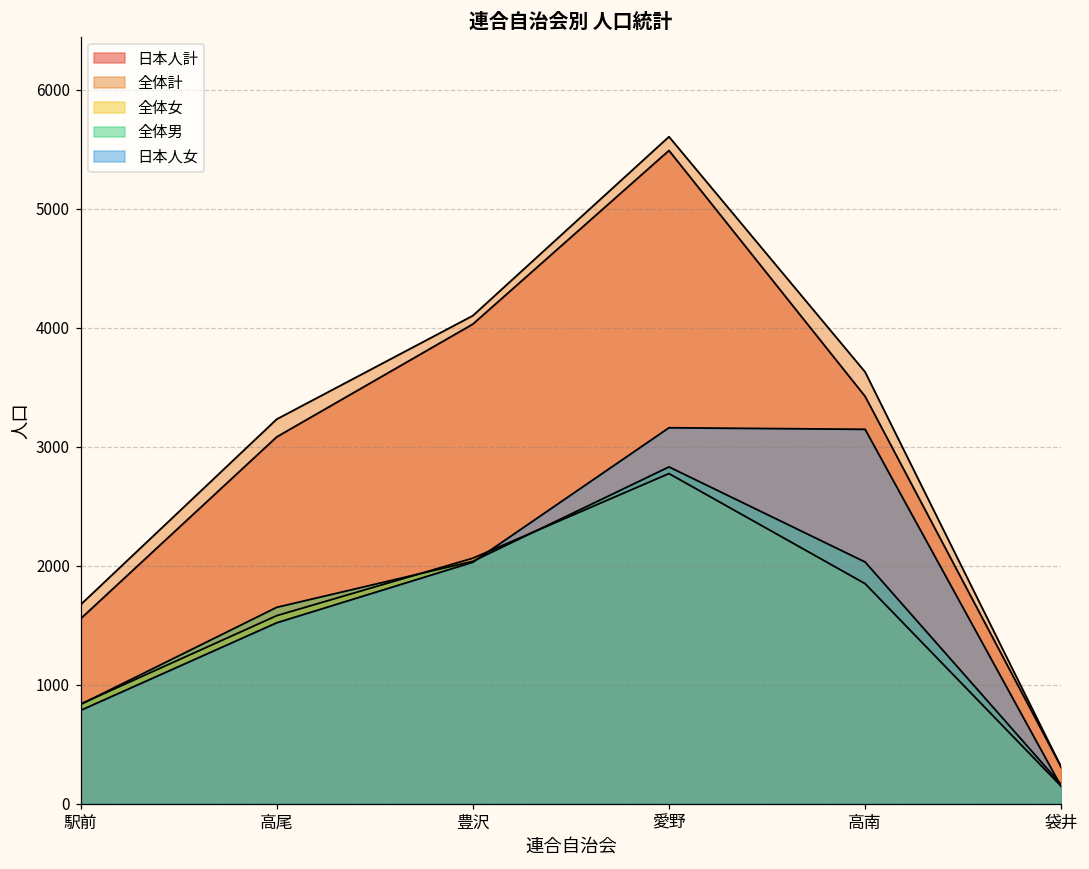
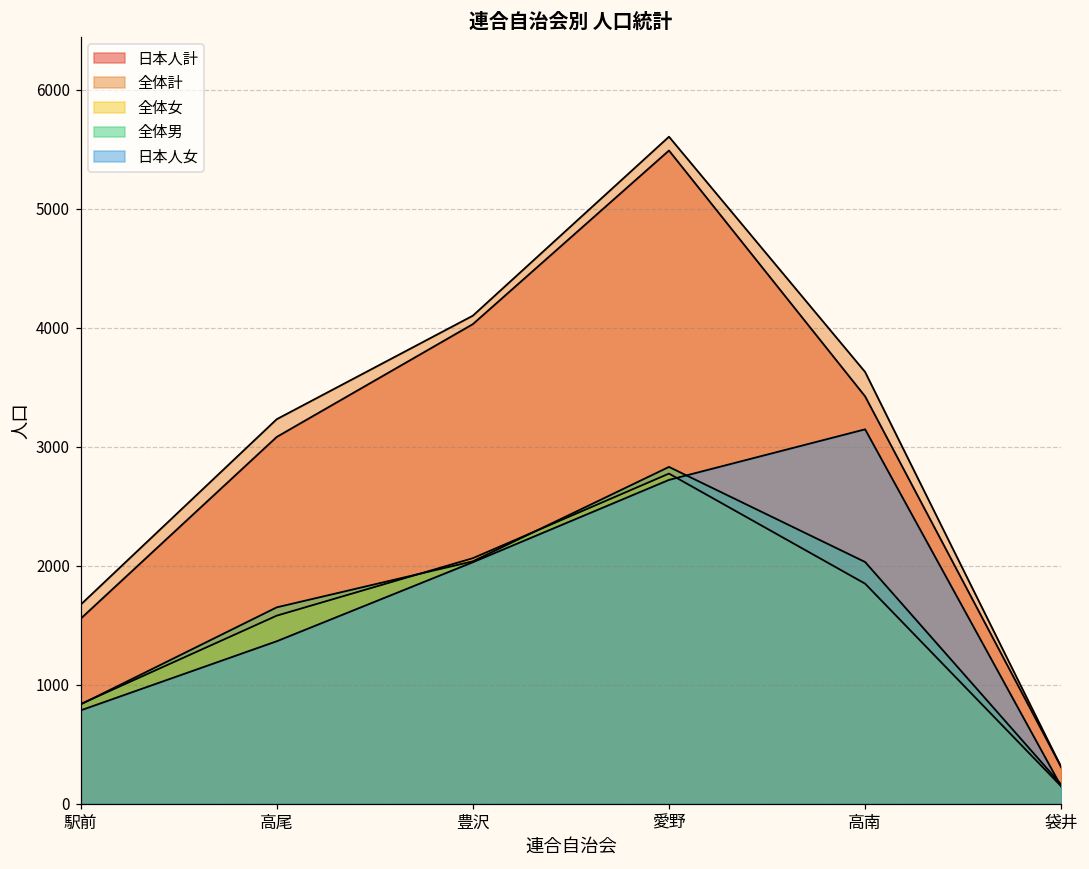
  {
    "全体男": {
      "高尾": 1650,
      "愛野": 2830,
      "高南": 2030
    },
    "日本人女": {
      "駅前": 790,
-     "高尾": 1520,
-     "愛野": 3160,
+     "高尾": 1370,
+     "愛野": 2720,
      "高南": 3150
    }
  }
